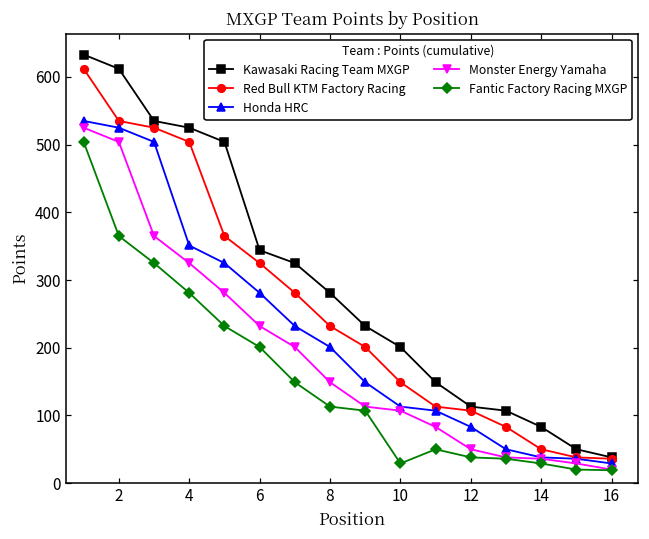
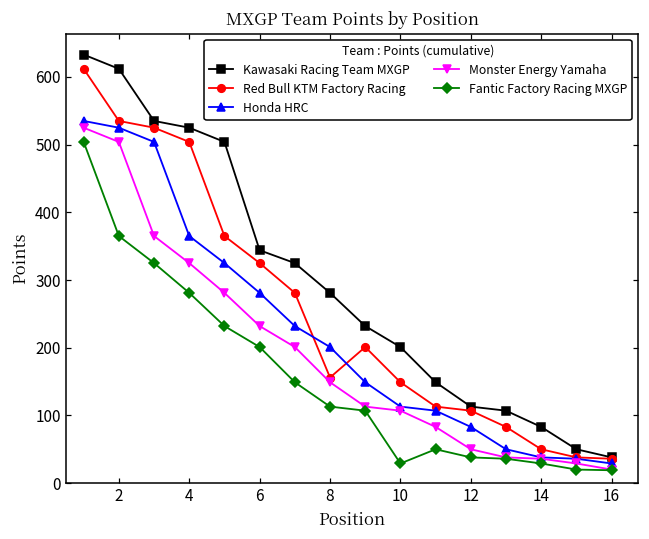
  {
    "Kawasaki Racing Team MXGP": {
      "2": 610,
      "4": 530,
      "6": 340,
      "8": 280,
      "10": 200,
      "12": 110,
      "14": 80
    },
    "Red Bull KTM Factory Racing": {
      "2": 540,
      "4": 500,
      "6": 330,
-     "8": 230,
+     "8": 160,
      "10": 150,
      "12": 110,
      "14": 50
    },
    "Honda HRC": {
      "2": 530,
-     "4": 350,
+     "4": 370,
      "6": 280,
      "8": 200,
      "10": 110,
      "12": 80,
      "16": 30
    },
    "Monster Energy Yamaha": {
      "2": 500,
      "4": 330,
      "6": 230,
      "8": 150,
      "10": 110,
      "12": 50
    },
    "Fantic Factory Racing MXGP": {
      "2": 370,
      "4": 280,
      "6": 200,
      "8": 110,
      "10": 30,
      "12": 40,
      "14": 30
    }
  }
